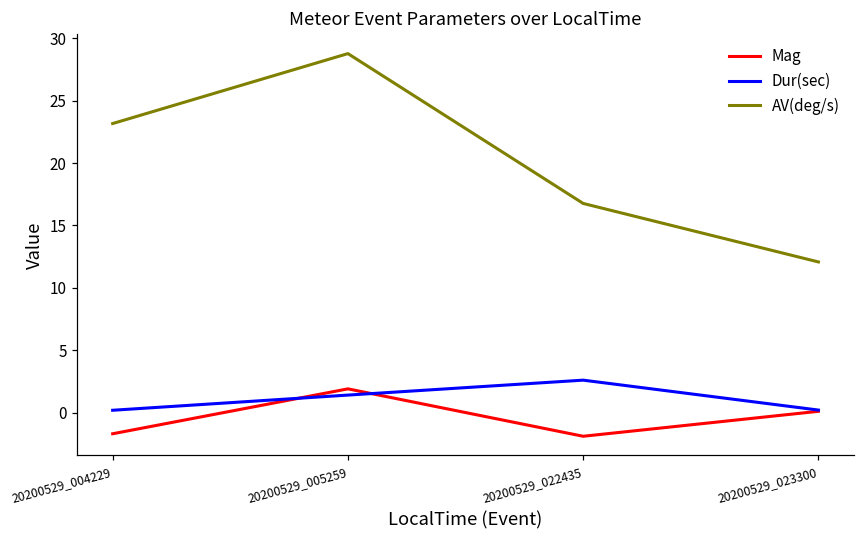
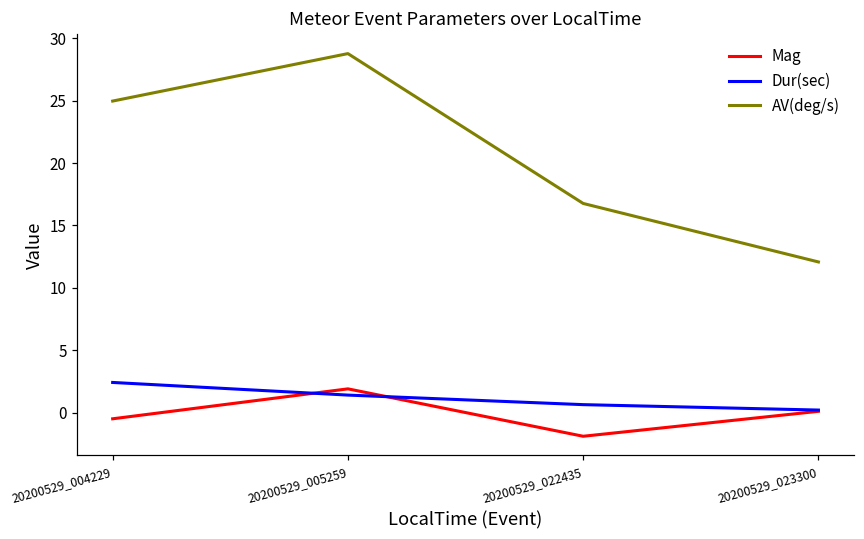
  {
    "Mag": {
-     "20200529_004229": -1.7,
+     "20200529_004229": -0.5,
      "20200529_005259": 1.9,
      "20200529_022435": -1.9
    },
    "Dur(sec)": {
-     "20200529_004229": 0.2,
+     "20200529_004229": 2.4,
      "20200529_005259": 1.4,
-     "20200529_022435": 2.6
+     "20200529_022435": 0.6
    },
    "AV(deg/s)": {
-     "20200529_004229": 23.2,
+     "20200529_004229": 25.0,
      "20200529_005259": 28.8,
      "20200529_022435": 16.8,
      "20200529_023300": 12.1
    }
  }
